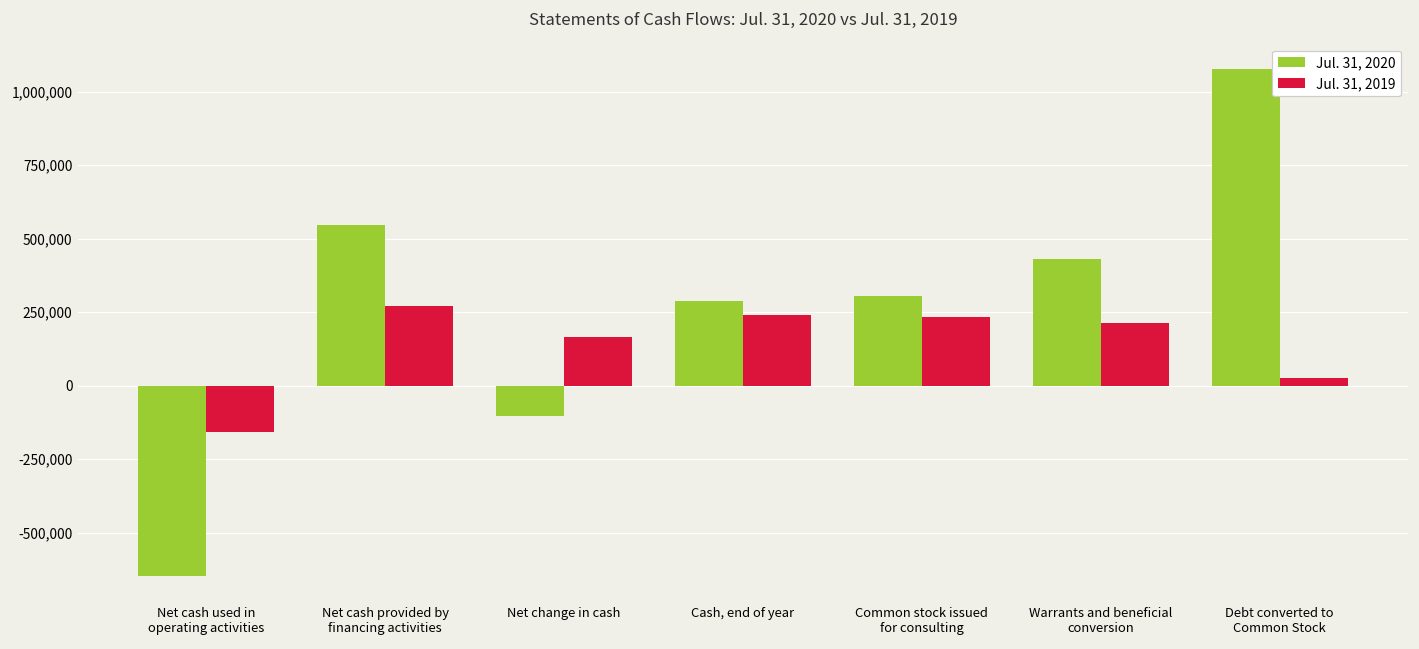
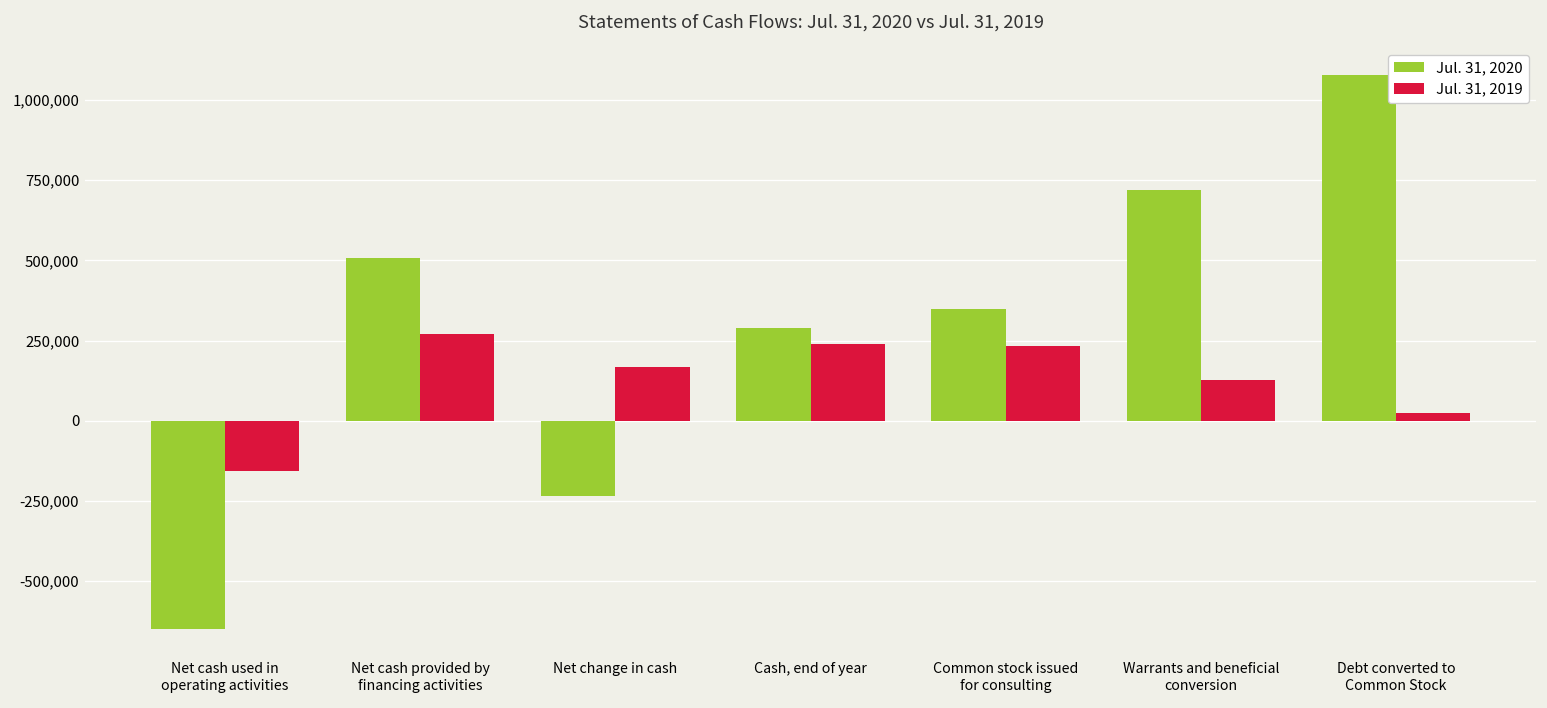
  {
    "Jul. 31, 2020": {
      "Net cash used in operating activities": "-650,000",
-     "Net cash provided by financing activities": "550,000",
-     "Net change in cash": "-100,000",
+     "Net cash provided by financing activities": "510,000",
+     "Net change in cash": "-240,000",
      "Cash, end of year": "290,000",
-     "Common stock issued for consulting": "300,000",
-     "Warrants and beneficial conversion": "430,000",
+     "Common stock issued for consulting": "350,000",
+     "Warrants and beneficial conversion": "720,000",
      "Debt converted to Common Stock": "1,080,000"
    },
    "Jul. 31, 2019": {
      "Net cash used in operating activities": "-160,000",
      "Net cash provided by financing activities": "270,000",
      "Net change in cash": "170,000",
      "Cash, end of year": "240,000",
      "Common stock issued for consulting": "230,000",
-     "Warrants and beneficial conversion": "210,000",
+     "Warrants and beneficial conversion": "130,000",
      "Debt converted to Common Stock": "30,000"
    }
  }
